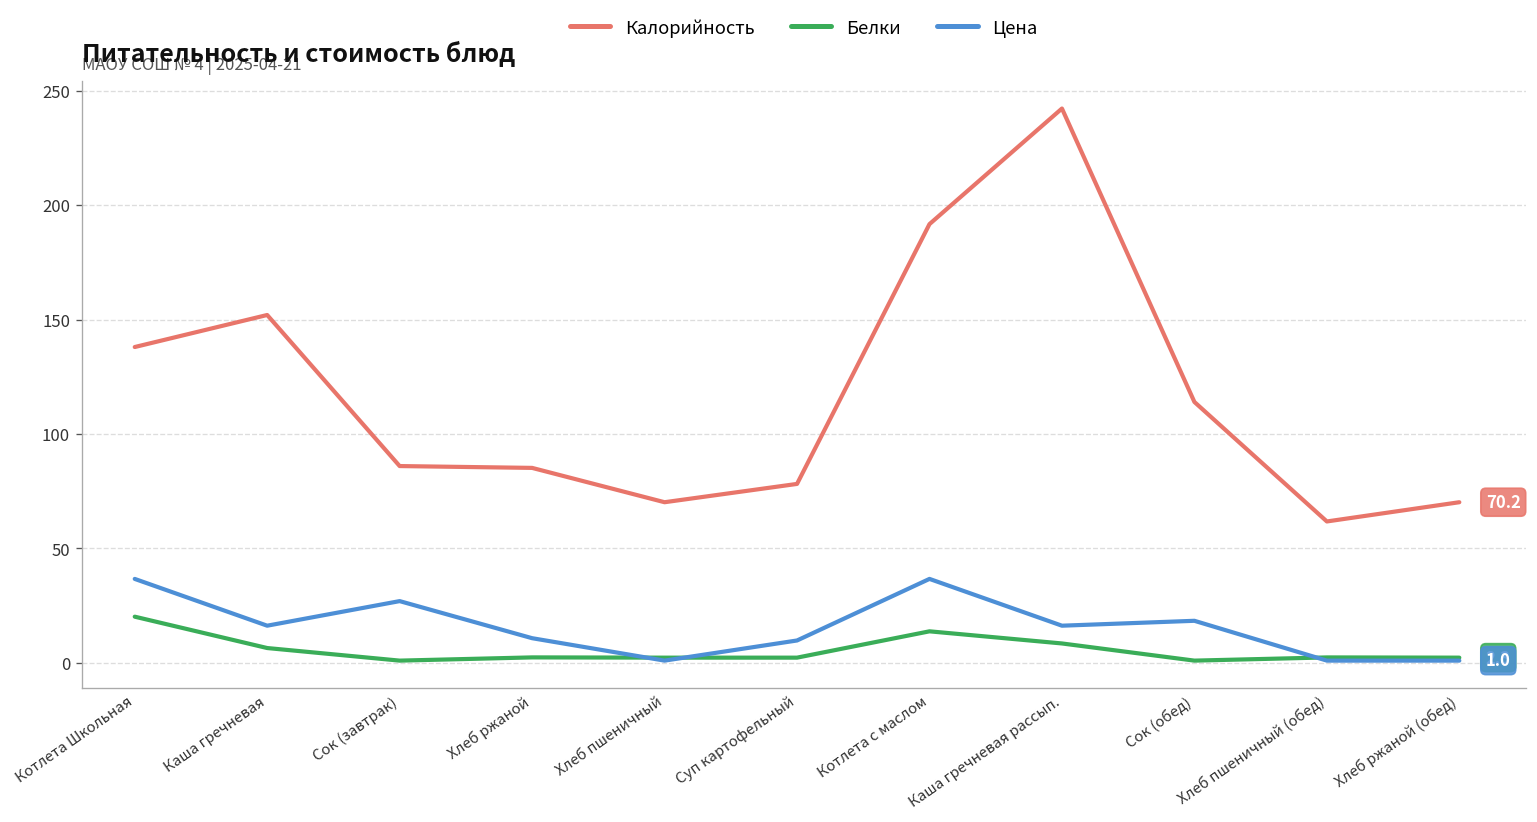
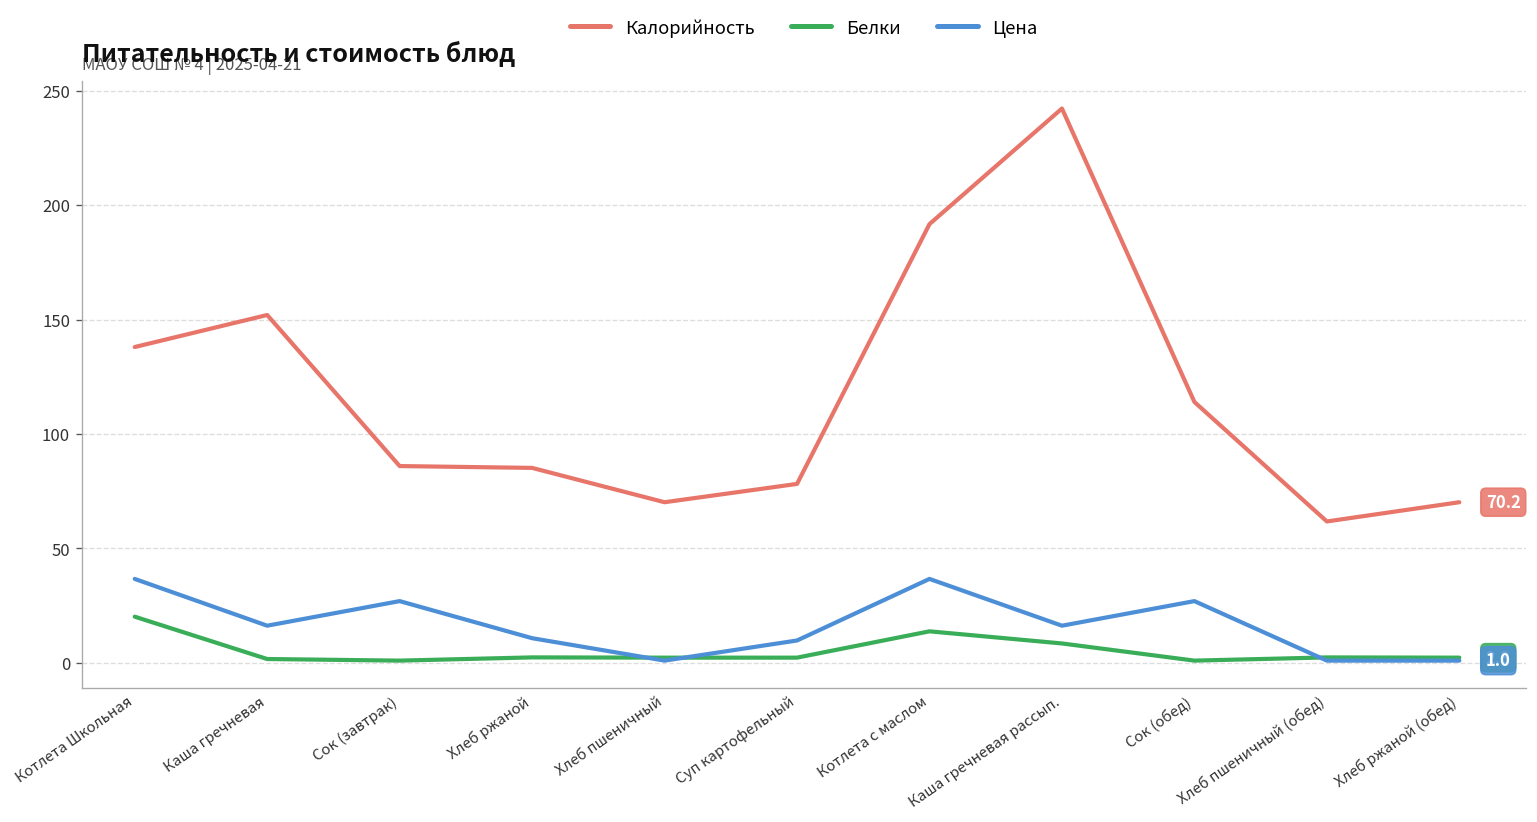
  {
    "Калорийность": {
      "Котлета Школьная": 138,
      "Каша гречневая": 152,
      "Сок (завтрак)": 86,
      "Хлеб ржаной": 85,
      "Хлеб пшеничный": 70,
      "Суп картофельный": 78,
      "Котлета с маслом": 192,
      "Каша гречневая рассып.": 242,
      "Сок (обед)": 114,
      "Хлеб пшеничный (обед)": 62
    },
    "Белки": {
      "Котлета Школьная": 20,
-     "Каша гречневая": 7,
+     "Каша гречневая": 2,
      "Сок (завтрак)": 1,
      "Хлеб ржаной": 2,
      "Суп картофельный": 2,
      "Котлета с маслом": 14,
      "Каша гречневая рассып.": 9,
      "Сок (обед)": 1,
      "Хлеб пшеничный (обед)": 2
    },
    "Цена": {
      "Котлета Школьная": 37,
      "Каша гречневая": 16,
      "Сок (завтрак)": 27,
      "Хлеб ржаной": 11,
      "Суп картофельный": 10,
      "Котлета с маслом": 37,
      "Каша гречневая рассып.": 16,
-     "Сок (обед)": 18,
+     "Сок (обед)": 27,
      "Хлеб пшеничный (обед)": 1
    }
  }
